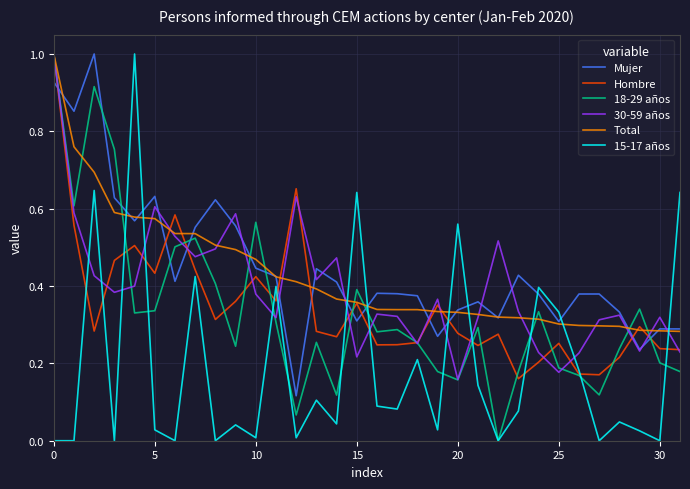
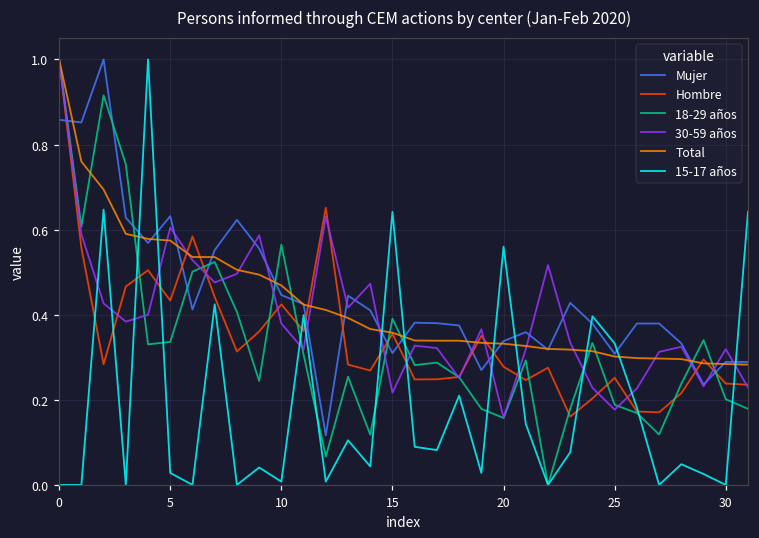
  {
    "Mujer": {
-     "0": 0.93
+     "0": 0.86
    },
    "15-17 años": {
      "0": 0.00
    }
  }
